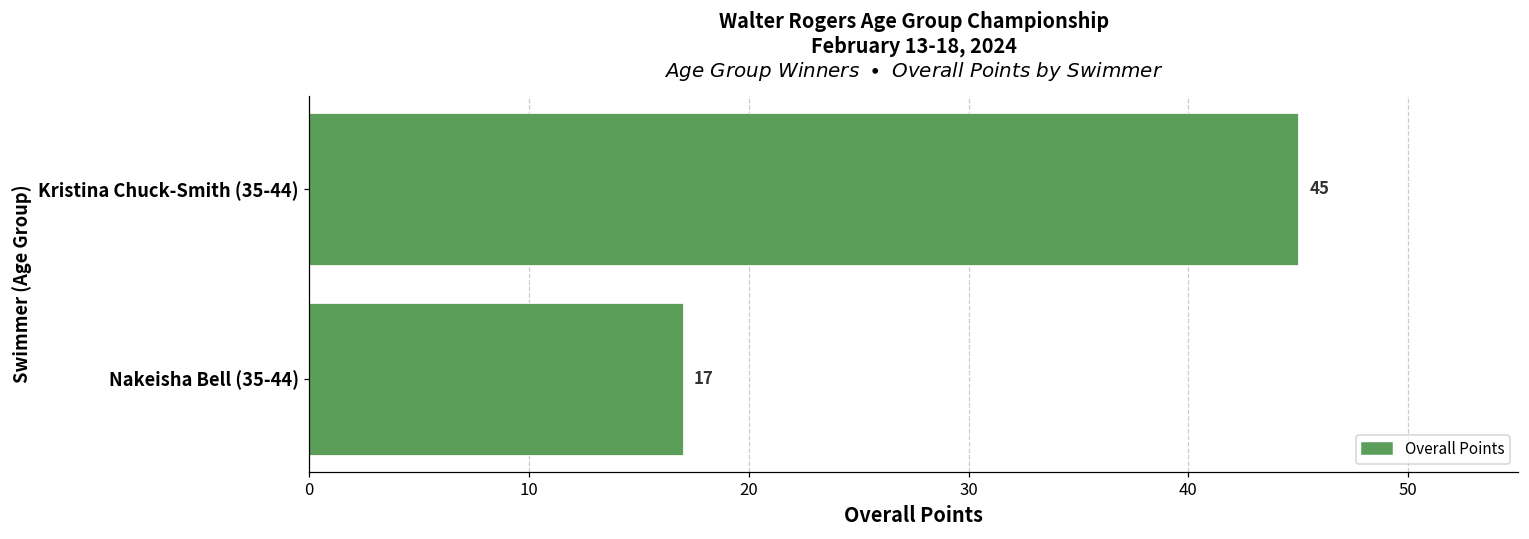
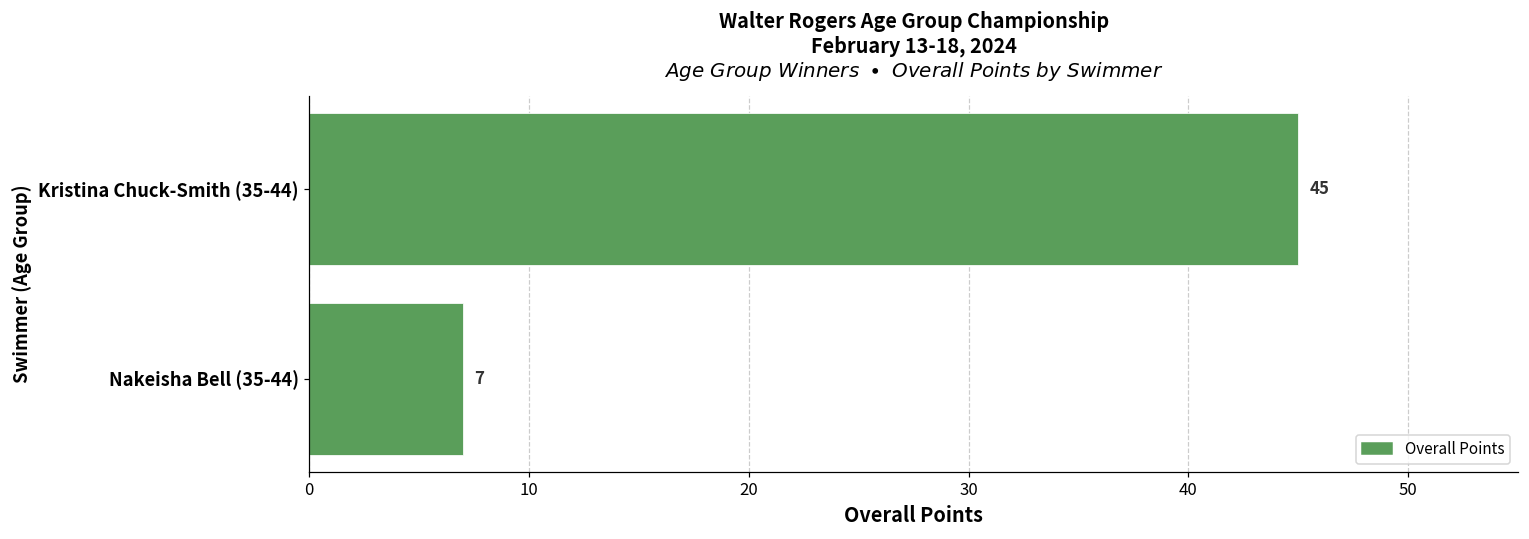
  {
    "Kristina Chuck-Smith (35-44)": 45,
-   "Nakeisha Bell (35-44)": 17
+   "Nakeisha Bell (35-44)": 7
  }
